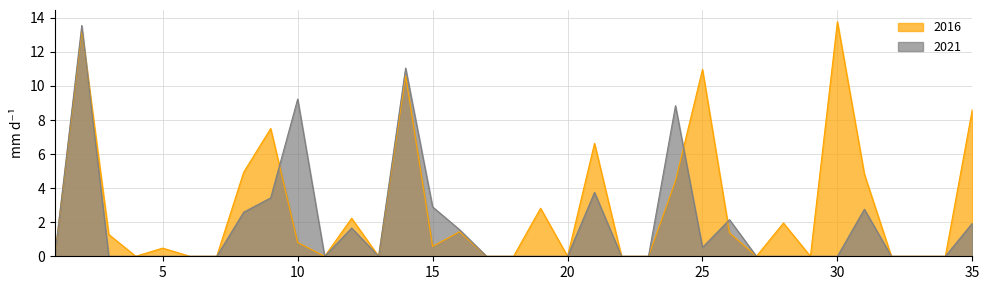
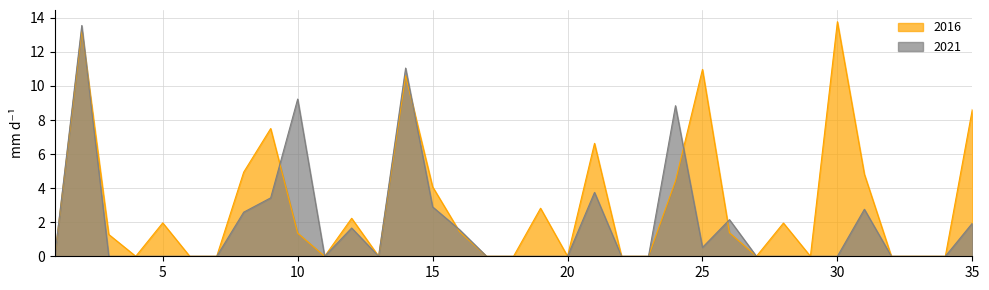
  {
    "2016": {
-     "5": 0.5,
-     "10": 0.8,
-     "15": 0.6,
+     "5": 2.0,
+     "10": 1.4,
+     "15": 4.1,
      "25": 11.0,
      "30": 13.8,
      "35": 8.6
    },
    "2021": {
      "5": 0.0,
      "10": 9.2,
      "15": 2.9,
      "25": 0.5,
      "30": 0.0,
      "35": 1.9
    }
  }
